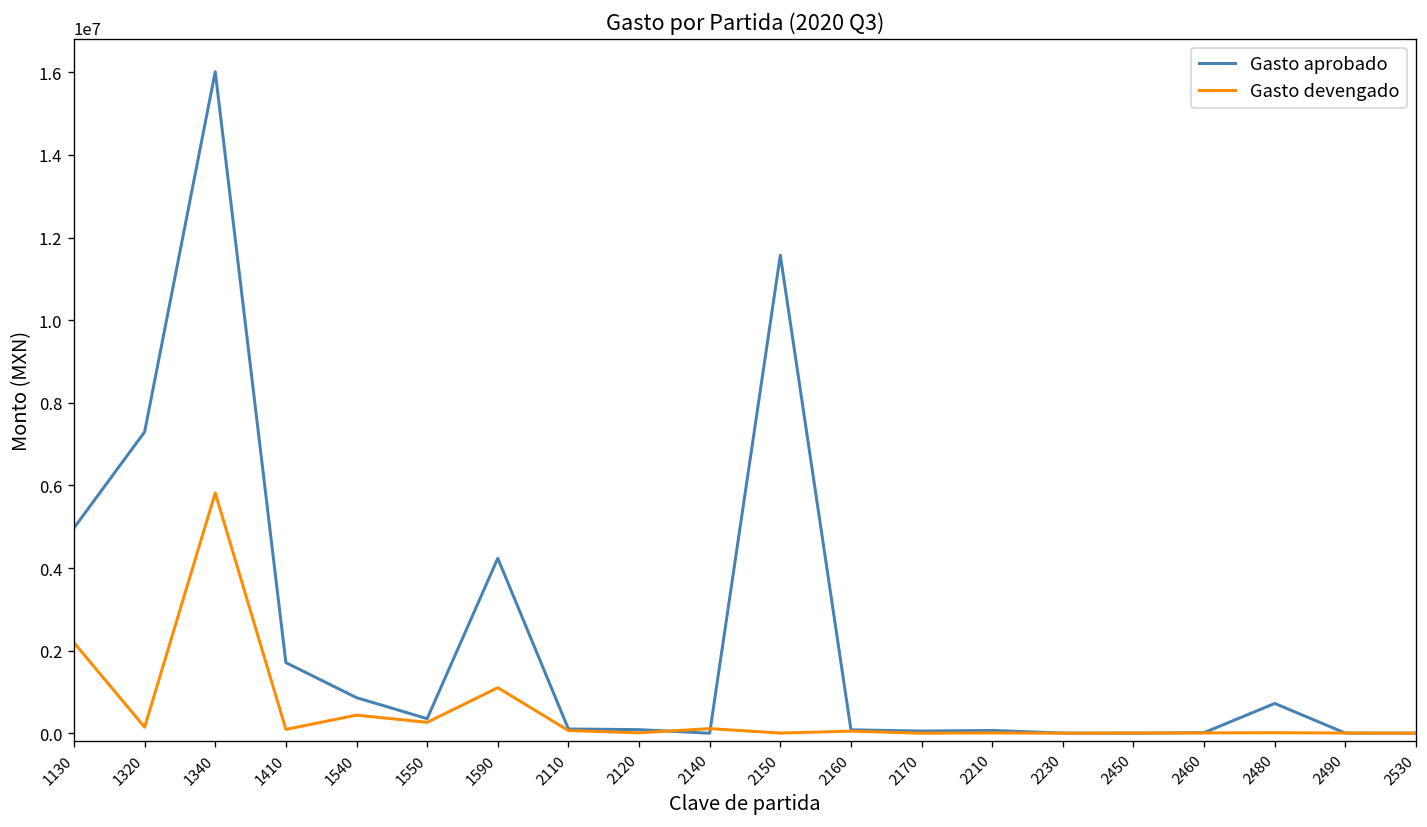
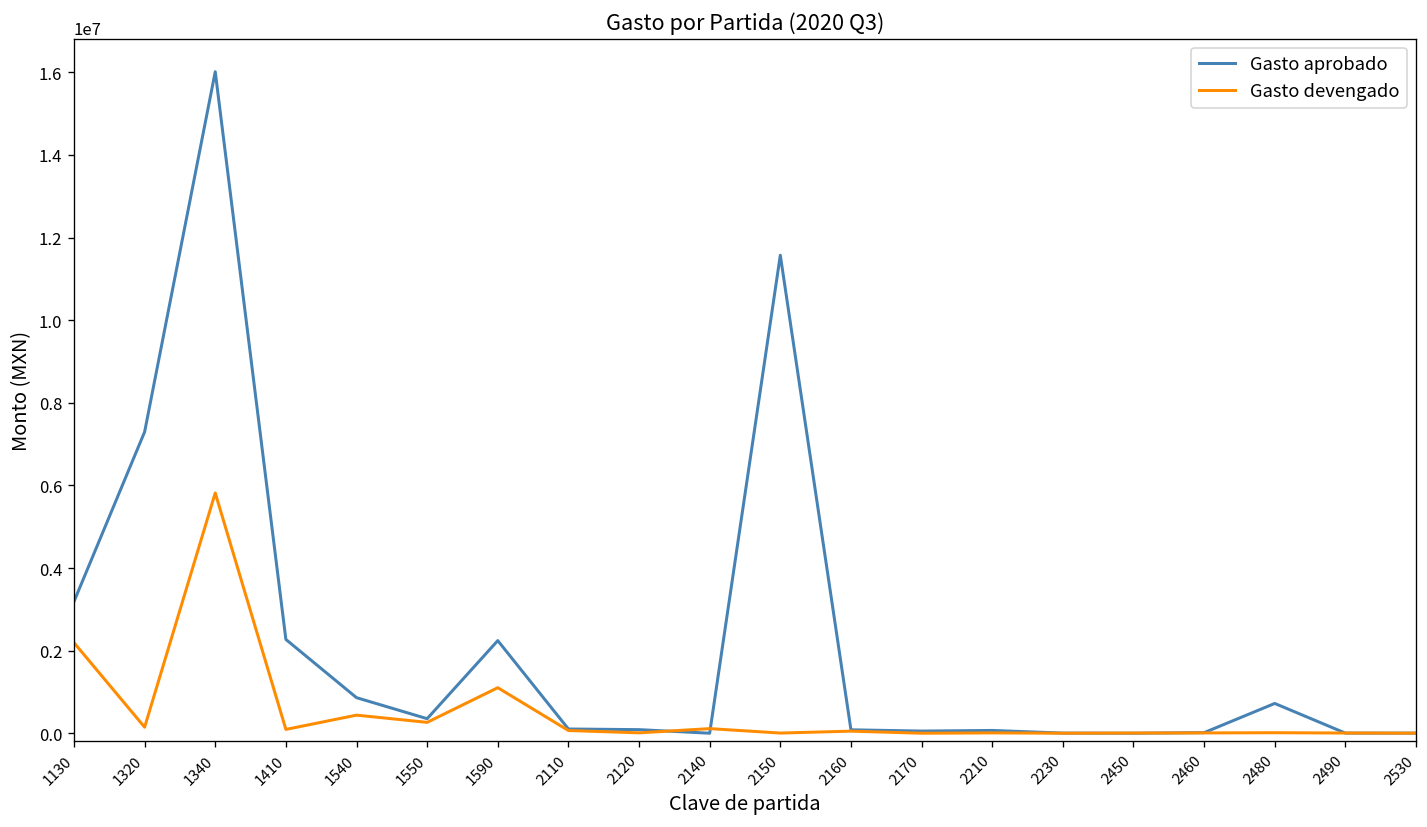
  {
    "Gasto aprobado": {
-     "1130": 5000000,
+     "1130": 3200000,
      "1320": 7300000,
      "1340": 16000000,
-     "1410": 1700000,
+     "1410": 2300000,
      "1540": 900000,
      "1550": 400000,
-     "1590": 4200000,
+     "1590": 2200000,
      "2120": 100000,
      "2140": 0,
      "2150": 11600000,
      "2480": 700000
    },
    "Gasto devengado": {
      "1130": 2200000,
      "1320": 100000,
      "1340": 5800000,
      "1410": 100000,
      "1540": 400000,
      "1550": 300000,
      "1590": 1100000,
      "2120": 0,
      "2140": 100000,
      "2150": 0,
      "2480": 0
    }
  }
